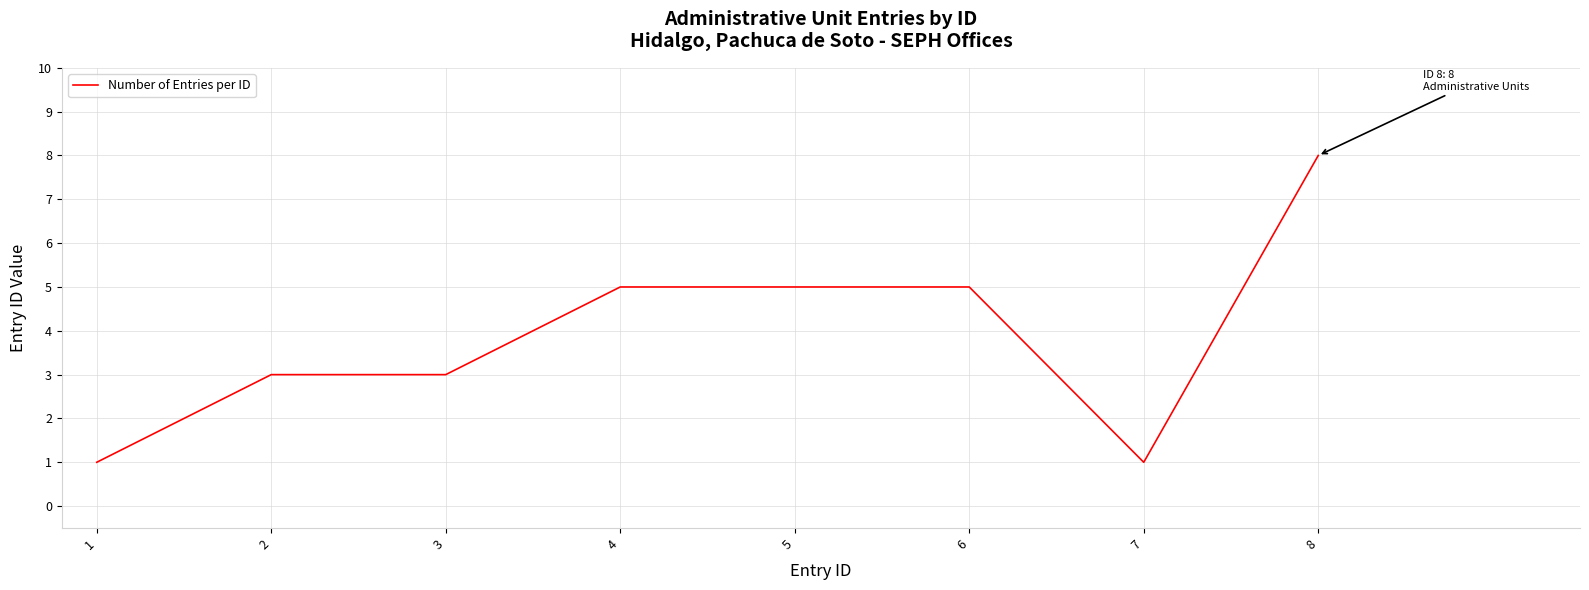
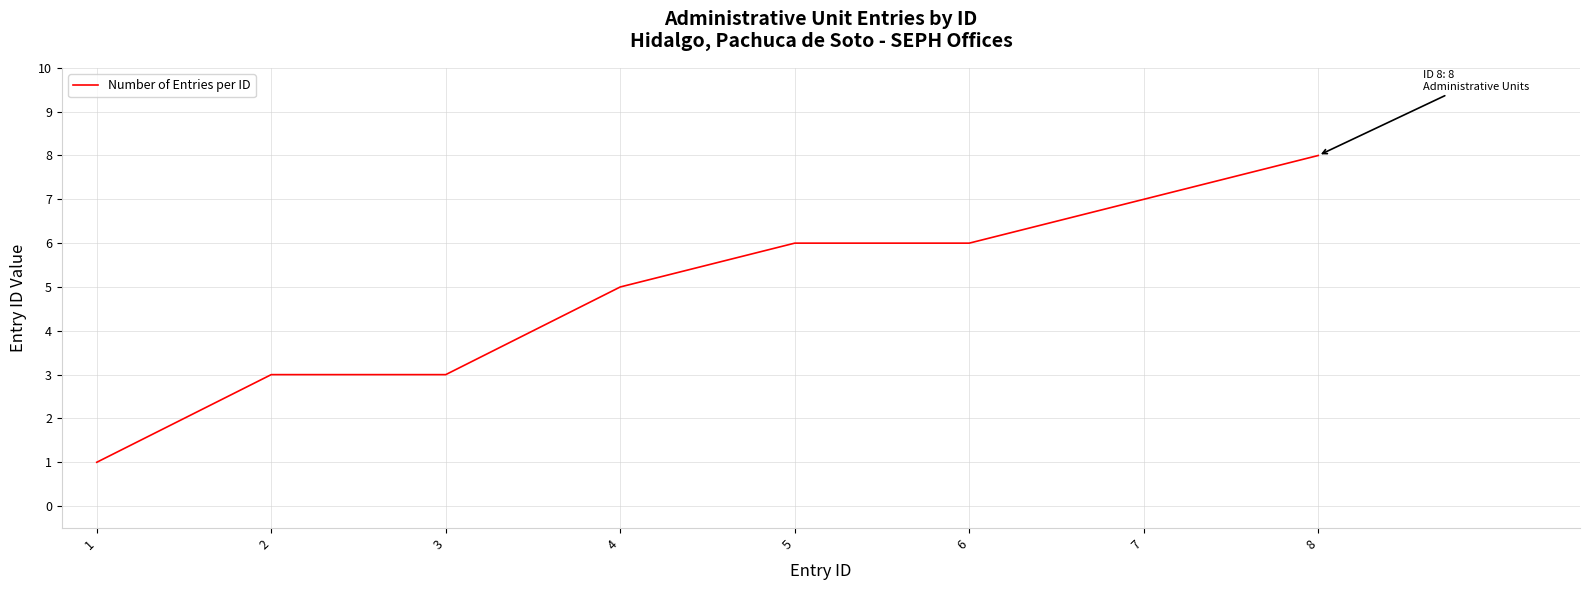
  {
    "1": 1,
    "2": 3,
    "3": 3,
    "4": 5,
-   "5": 5,
-   "6": 5,
-   "7": 1
+   "5": 6,
+   "6": 6,
+   "7": 7
  }
